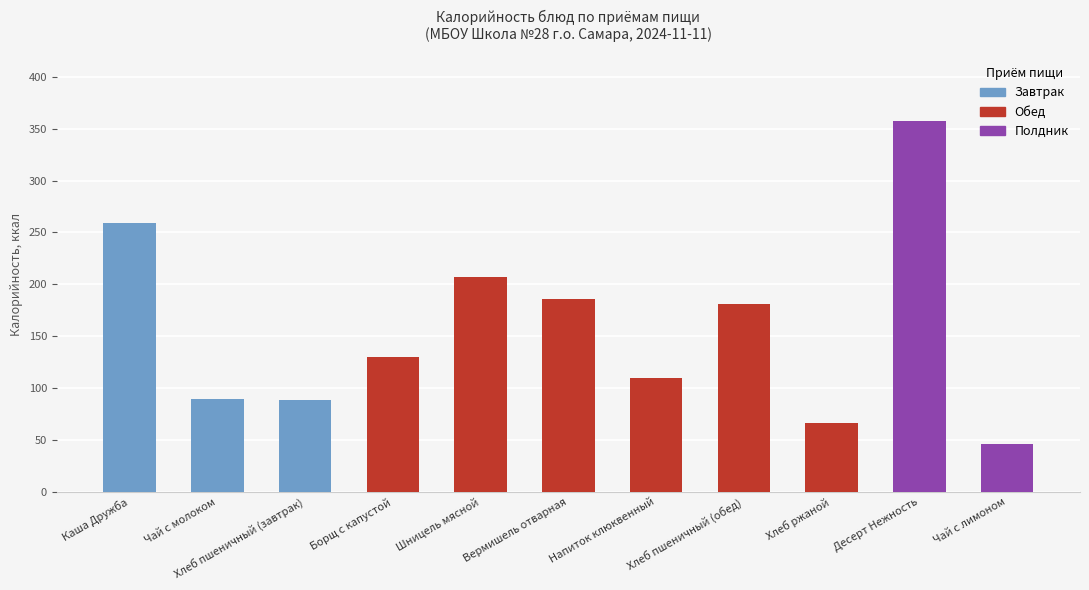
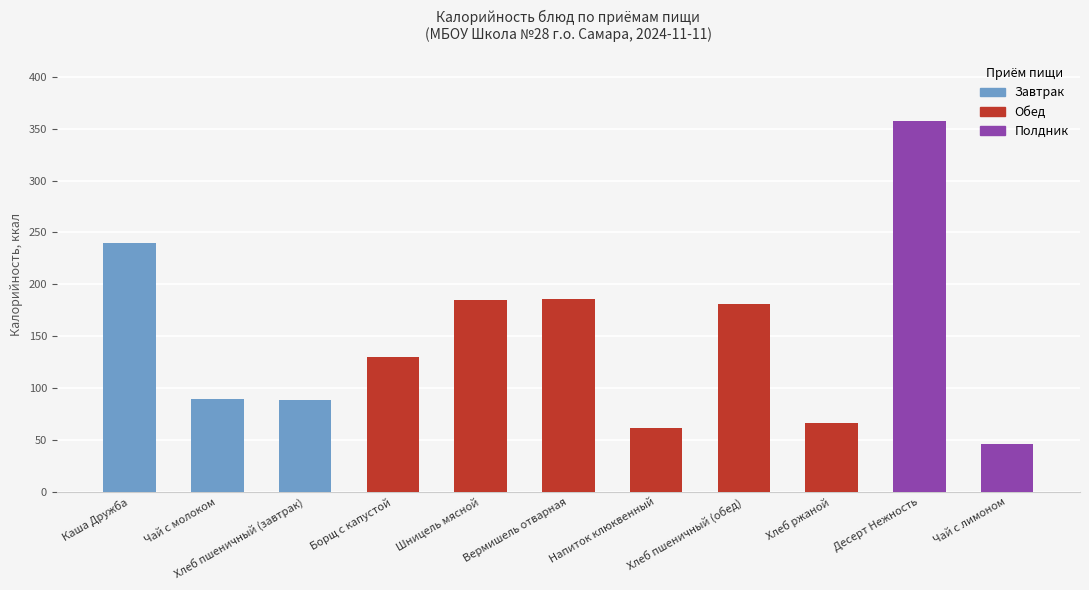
  {
-   "Каша Дружба": 259,
+   "Каша Дружба": 240,
    "Чай с молоком": 90,
    "Хлеб пшеничный (завтрак)": 89,
    "Борщ с капустой": 130,
-   "Шницель мясной": 207,
+   "Шницель мясной": 185,
    "Вермишель отварная": 186,
-   "Напиток клюквенный": 110,
+   "Напиток клюквенный": 62,
    "Хлеб пшеничный (обед)": 181,
    "Хлеб ржаной": 67,
    "Десерт Нежность": 357,
    "Чай с лимоном": 46
  }
